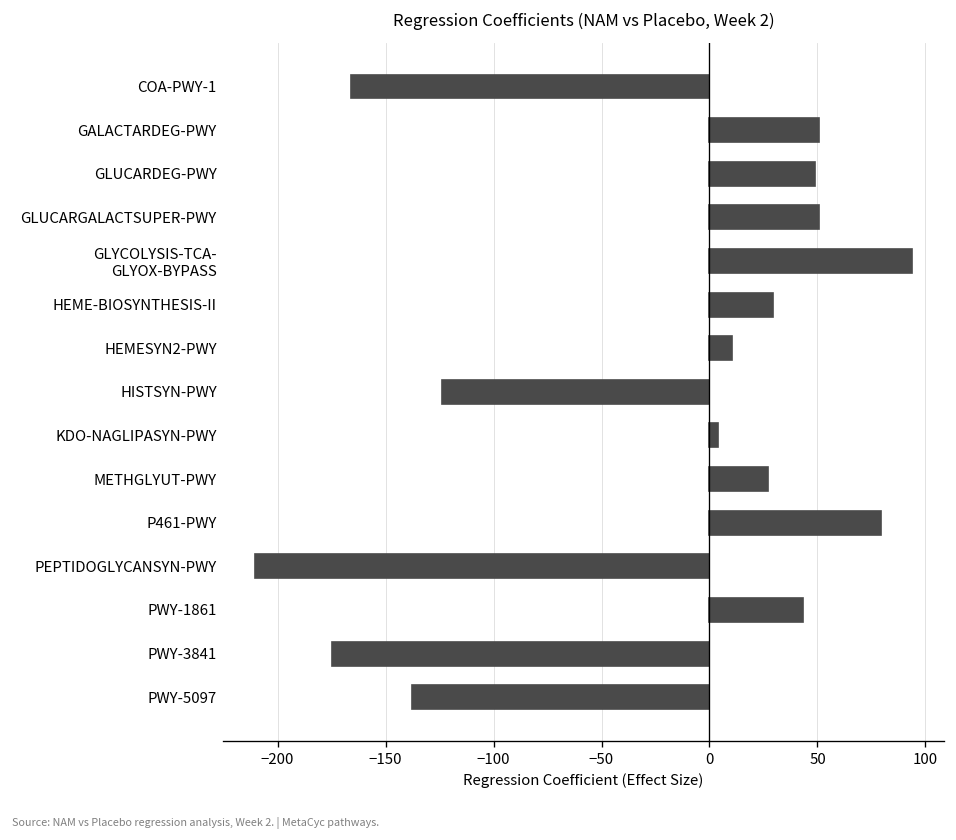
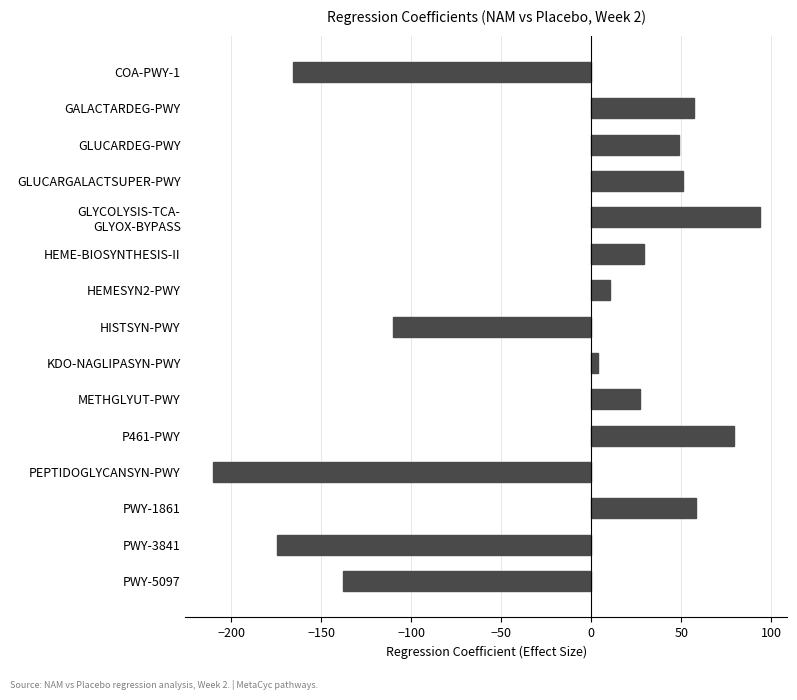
  {
    "COA-PWY-1": -166,
-   "GALACTARDEG-PWY": 51,
+   "GALACTARDEG-PWY": 57,
    "GLUCARDEG-PWY": 49,
    "GLUCARGALACTSUPER-PWY": 51,
    "GLYCOLYSIS-TCA- GLYOX-BYPASS": 94,
    "HEME-BIOSYNTHESIS-II": 29,
    "HEMESYN2-PWY": 11,
-   "HISTSYN-PWY": -124,
+   "HISTSYN-PWY": -110,
    "KDO-NAGLIPASYN-PWY": 4,
    "METHGLYUT-PWY": 27,
    "P461-PWY": 80,
    "PEPTIDOGLYCANSYN-PWY": -210,
-   "PWY-1861": 43,
+   "PWY-1861": 58,
    "PWY-3841": -175,
    "PWY-5097": -138
  }
